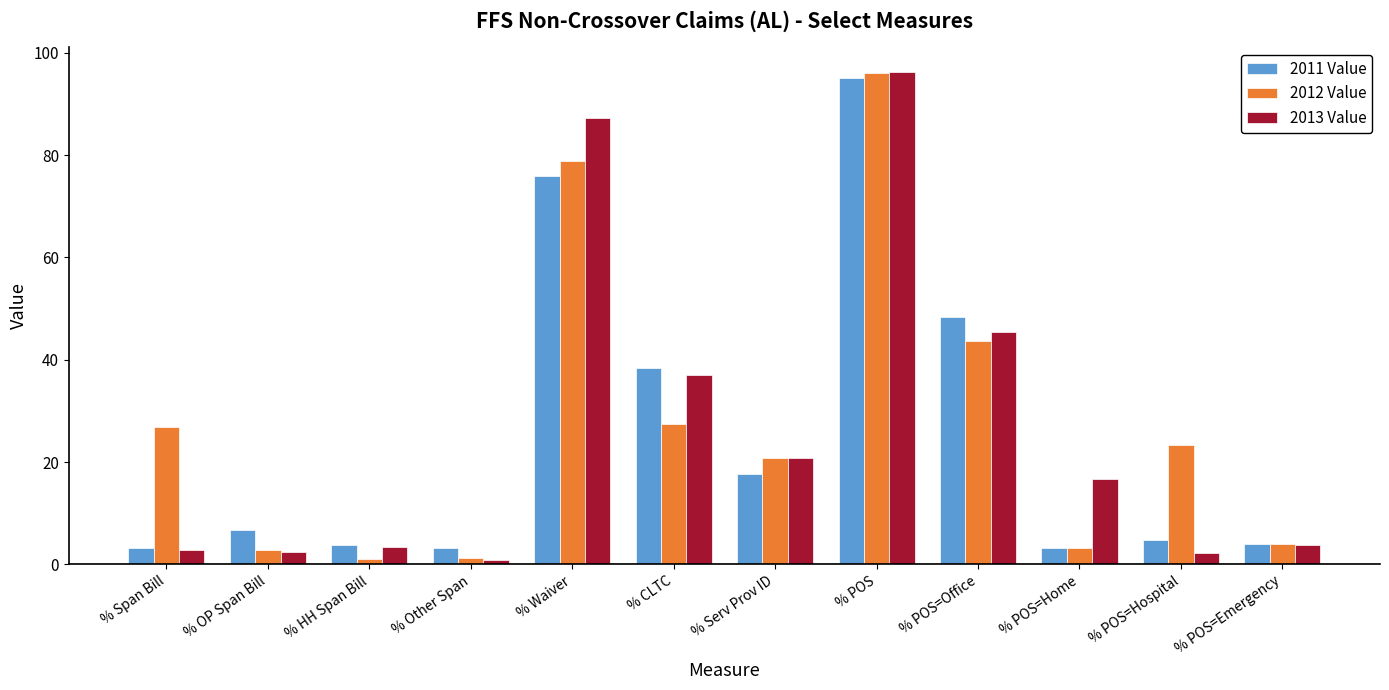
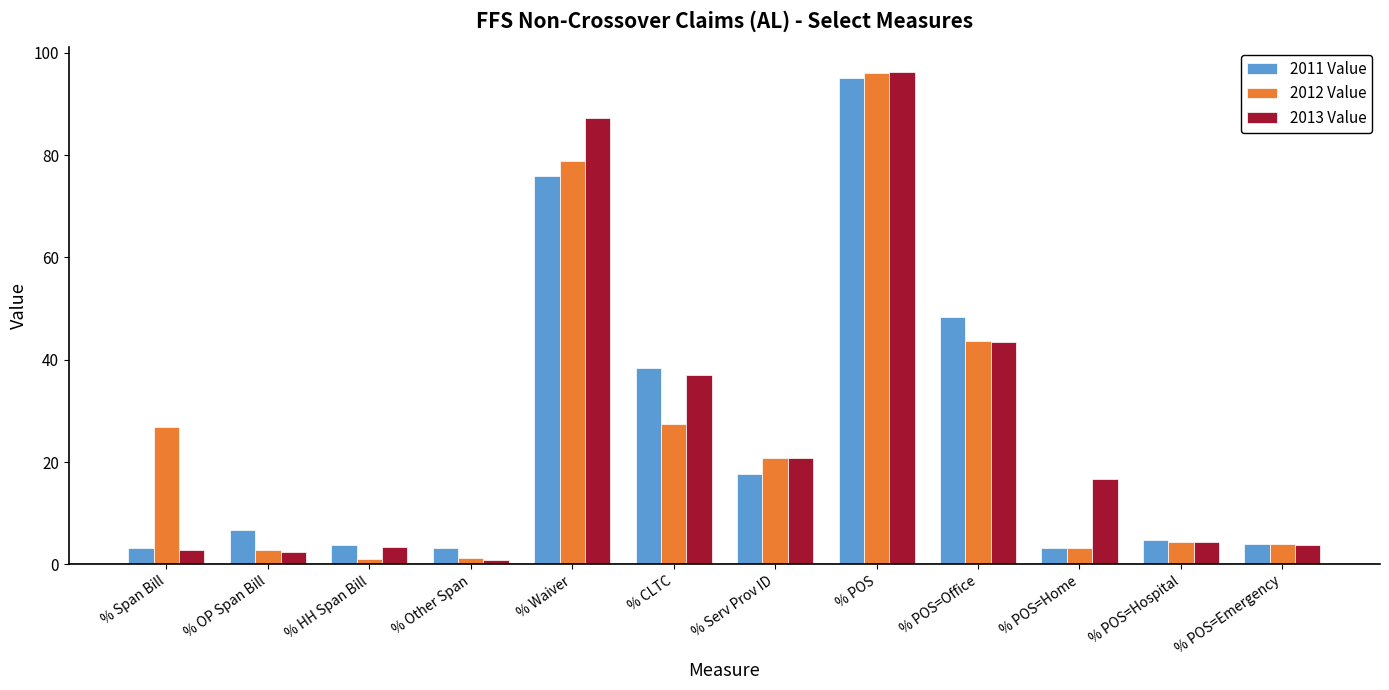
  {
    "2011 Value": {
      "% Span Bill": 3,
      "% OP Span Bill": 7,
      "% HH Span Bill": 4,
      "% Other Span": 3,
      "% Waiver": 76,
      "% CLTC": 38,
      "% Serv Prov ID": 18,
      "% POS": 95,
      "% POS=Office": 48,
      "% POS=Home": 3,
      "% POS=Hospital": 5,
      "% POS=Emergency": 4
    },
    "2012 Value": {
      "% Span Bill": 27,
      "% OP Span Bill": 3,
      "% HH Span Bill": 1,
      "% Other Span": 1,
      "% Waiver": 79,
      "% CLTC": 28,
      "% Serv Prov ID": 21,
      "% POS": 96,
      "% POS=Office": 44,
      "% POS=Home": 3,
-     "% POS=Hospital": 23,
+     "% POS=Hospital": 4,
      "% POS=Emergency": 4
    },
    "2013 Value": {
      "% Span Bill": 3,
      "% OP Span Bill": 2,
      "% HH Span Bill": 3,
      "% Other Span": 1,
      "% Waiver": 87,
      "% CLTC": 37,
      "% Serv Prov ID": 21,
      "% POS": 96,
-     "% POS=Office": 45,
+     "% POS=Office": 43,
      "% POS=Home": 17,
-     "% POS=Hospital": 2,
+     "% POS=Hospital": 4,
      "% POS=Emergency": 4
    }
  }
